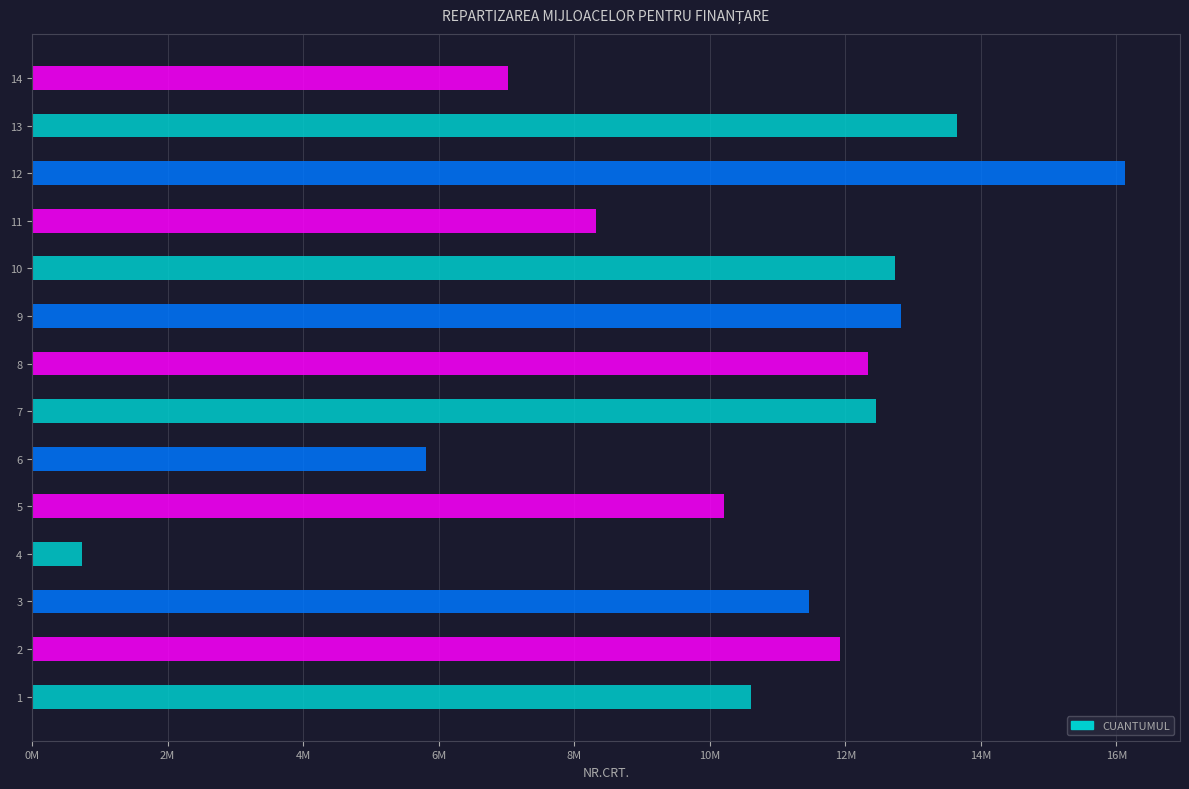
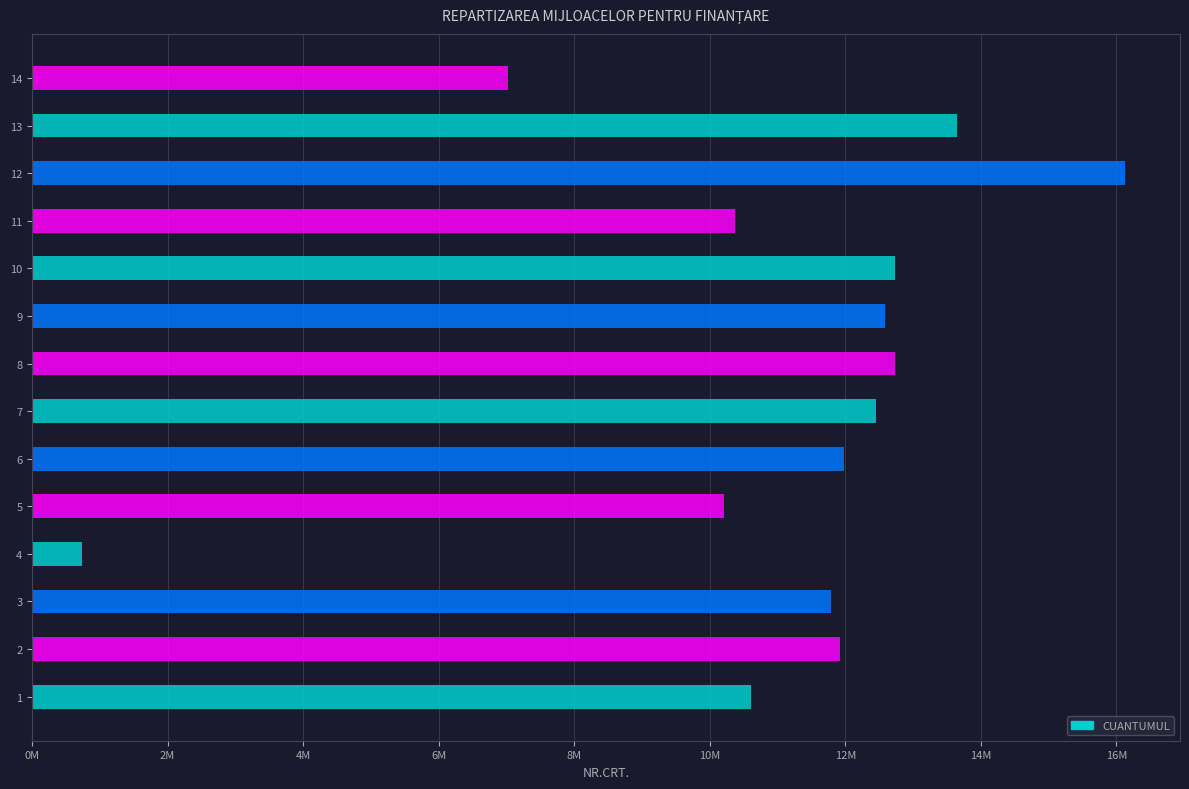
  {
    "14": 7000000,
    "13": 13700000,
    "12": 16100000,
-   "11": 8300000,
+   "11": 10400000,
    "10": 12700000,
-   "9": 12800000,
-   "8": 12300000,
+   "9": 12600000,
+   "8": 12700000,
    "7": 12500000,
-   "6": 5800000,
+   "6": 12000000,
    "5": 10200000,
    "4": 700000,
-   "3": 11500000,
+   "3": 11800000,
    "2": 11900000,
    "1": 10600000
  }
